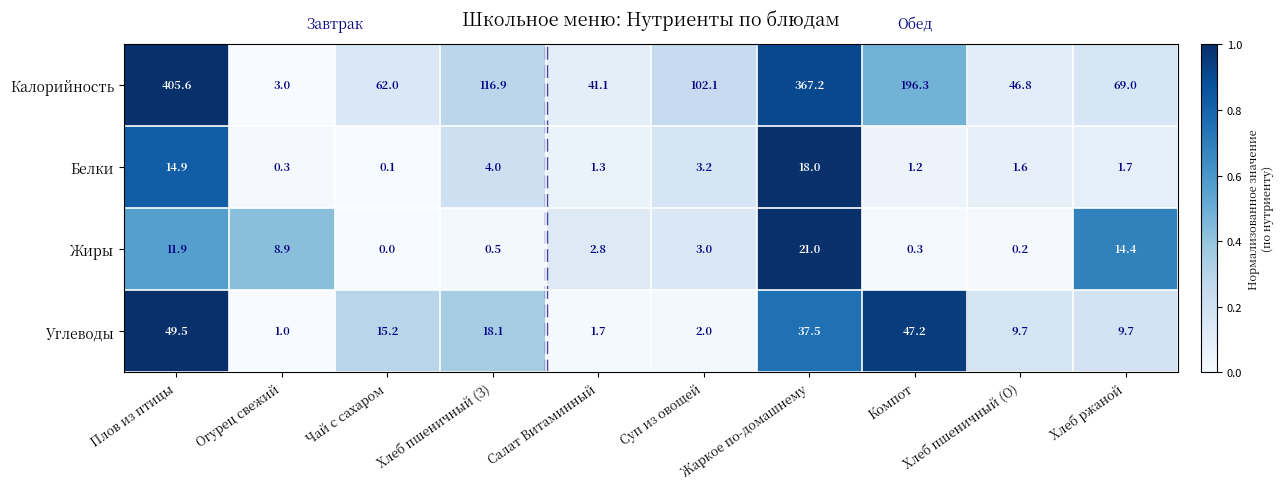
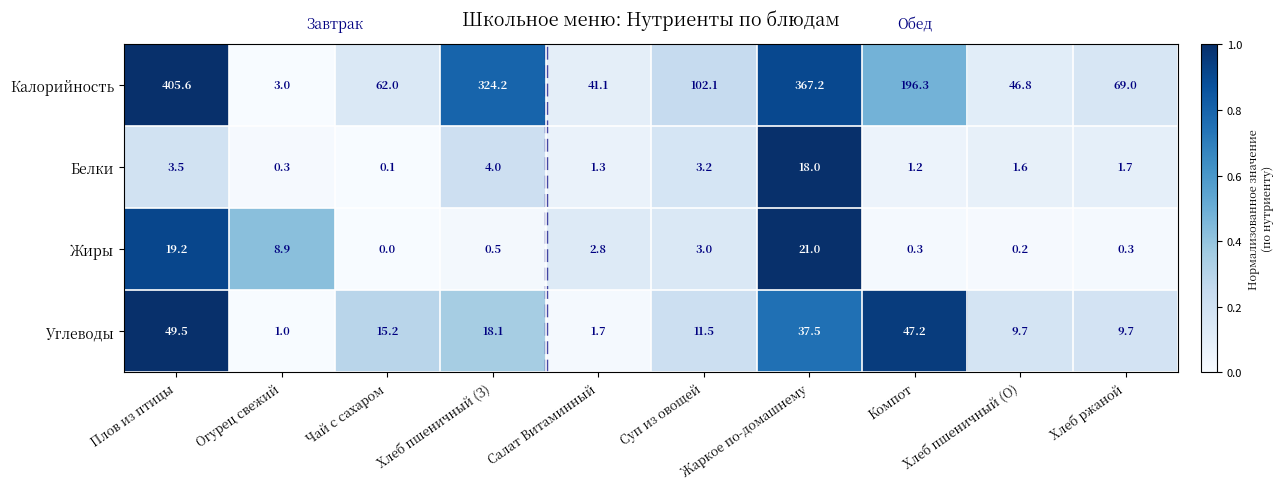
  {
    "Калорийность": {
      "Плов из птицы": 405.6,
      "Огурец свежий": 3.0,
      "Чай с сахаром": 62.0,
-     "Хлеб пшеничный (З)": 116.9,
+     "Хлеб пшеничный (З)": 324.2,
      "Салат Витаминный": 41.1,
      "Суп из овощей": 102.1,
      "Жаркое по-домашнему": 367.2,
      "Компот": 196.3,
      "Хлеб пшеничный (О)": 46.8,
      "Хлеб ржаной": 69.0
    },
    "Белки": {
-     "Плов из птицы": 14.9,
+     "Плов из птицы": 3.5,
      "Огурец свежий": 0.3,
      "Чай с сахаром": 0.1,
      "Хлеб пшеничный (З)": 4.0,
      "Салат Витаминный": 1.3,
      "Суп из овощей": 3.2,
      "Жаркое по-домашнему": 18.0,
      "Компот": 1.2,
      "Хлеб пшеничный (О)": 1.6,
      "Хлеб ржаной": 1.7
    },
    "Жиры": {
-     "Плов из птицы": 11.9,
+     "Плов из птицы": 19.2,
      "Огурец свежий": 8.9,
      "Чай с сахаром": 0.0,
      "Хлеб пшеничный (З)": 0.5,
      "Салат Витаминный": 2.8,
      "Суп из овощей": 3.0,
      "Жаркое по-домашнему": 21.0,
      "Компот": 0.3,
      "Хлеб пшеничный (О)": 0.2,
-     "Хлеб ржаной": 14.4
+     "Хлеб ржаной": 0.3
    },
    "Углеводы": {
      "Плов из птицы": 49.5,
      "Огурец свежий": 1.0,
      "Чай с сахаром": 15.2,
      "Хлеб пшеничный (З)": 18.1,
      "Салат Витаминный": 1.7,
-     "Суп из овощей": 2.0,
+     "Суп из овощей": 11.5,
      "Жаркое по-домашнему": 37.5,
      "Компот": 47.2,
      "Хлеб пшеничный (О)": 9.7,
      "Хлеб ржаной": 9.7
    }
  }
